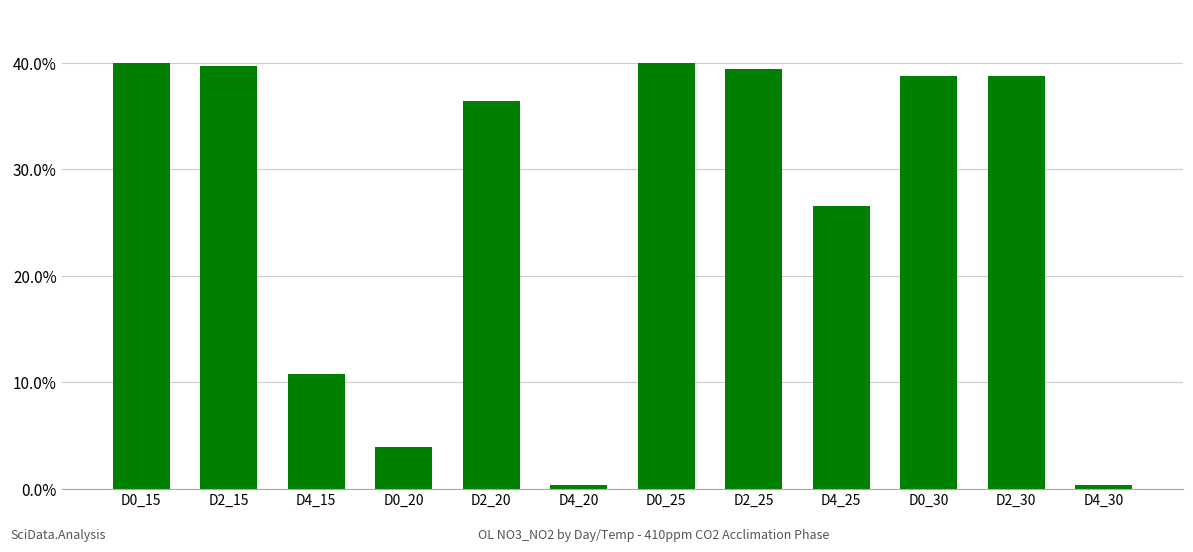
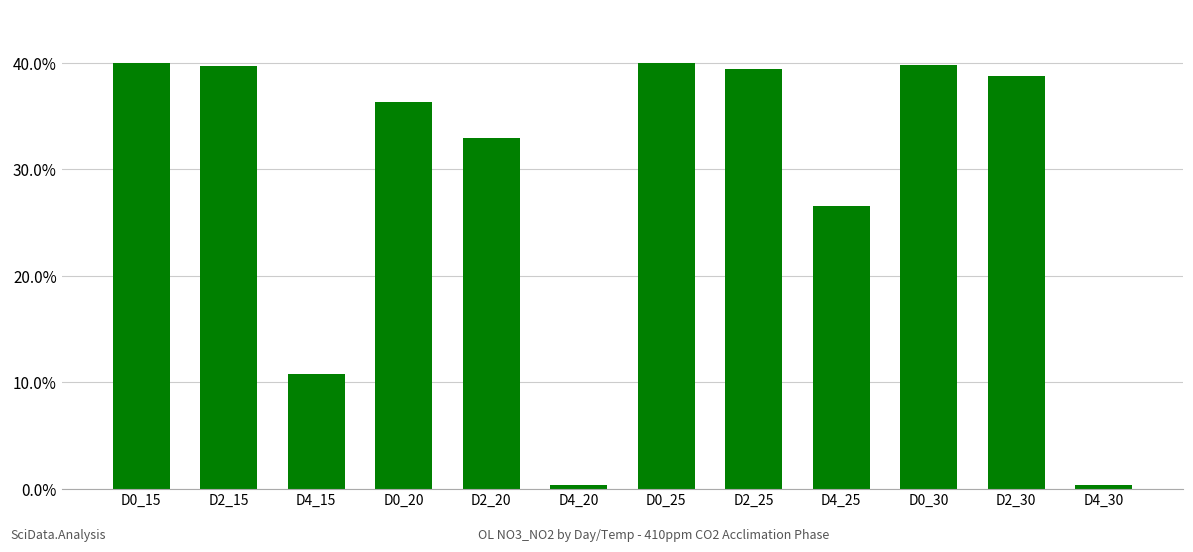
  {
    "D0_15": "40.0%",
    "D2_15": "39.7%",
    "D4_15": "10.8%",
-   "D0_20": "3.9%",
-   "D2_20": "36.4%",
+   "D0_20": "36.3%",
+   "D2_20": "32.9%",
    "D4_20": "0.3%",
    "D0_25": "40.0%",
    "D2_25": "39.5%",
    "D4_25": "26.5%",
-   "D0_30": "38.8%",
+   "D0_30": "39.7%",
    "D2_30": "38.8%",
    "D4_30": "0.3%"
  }
